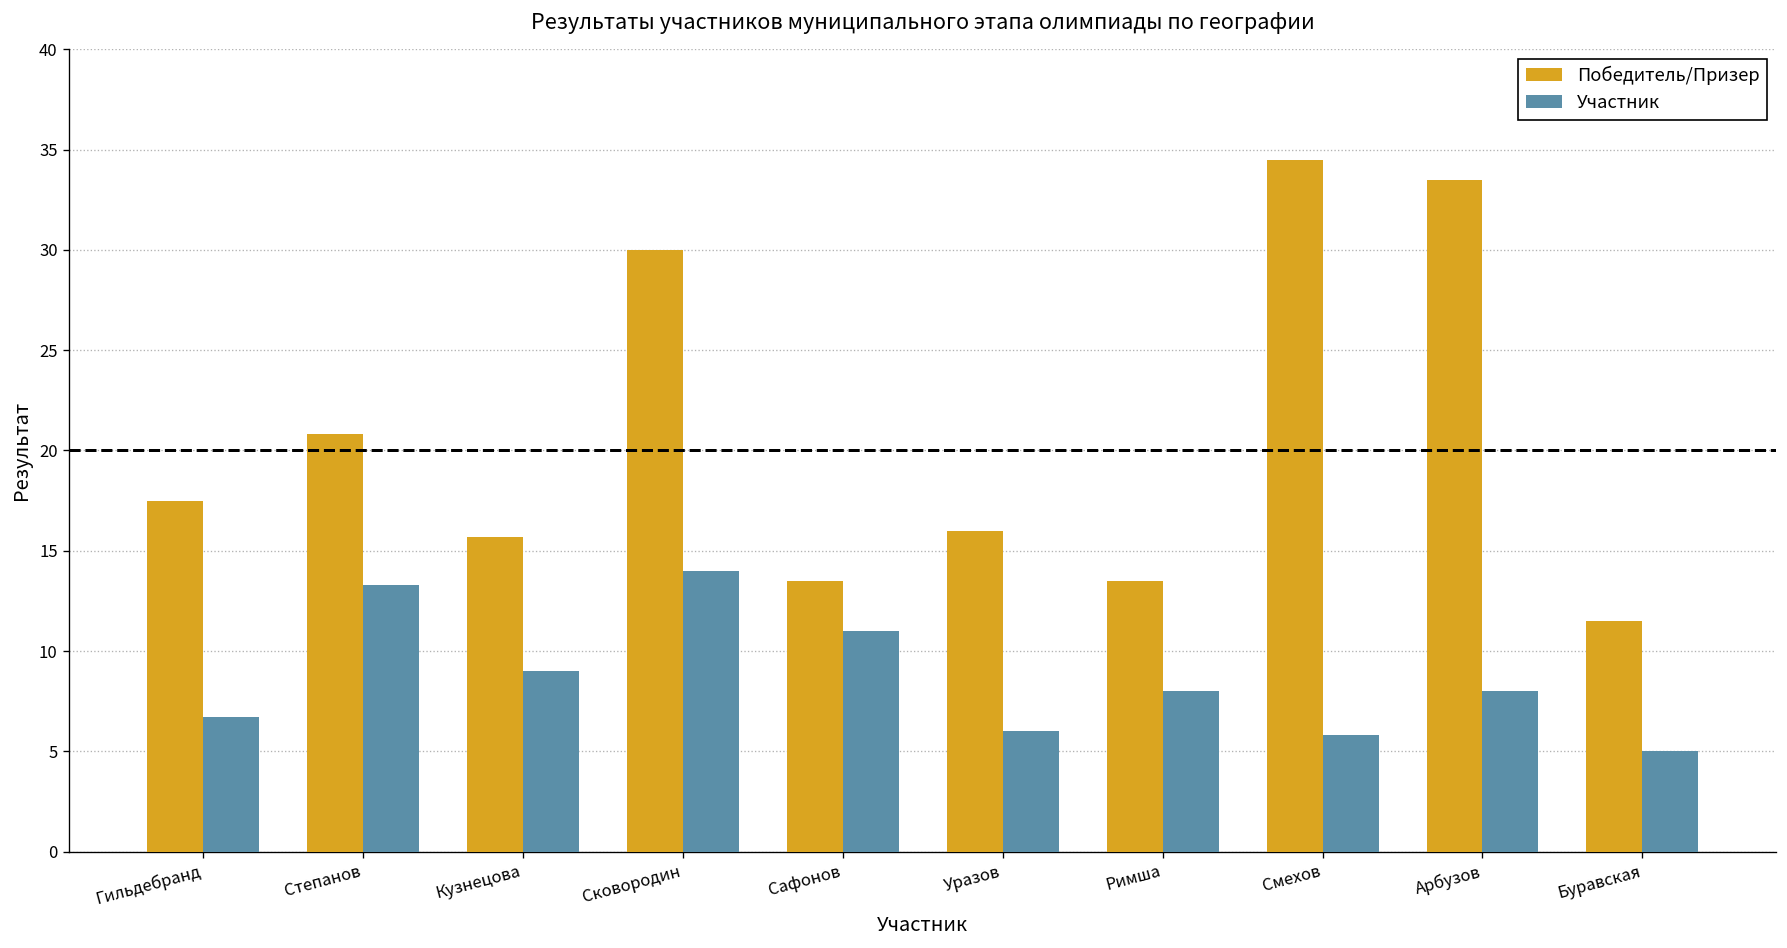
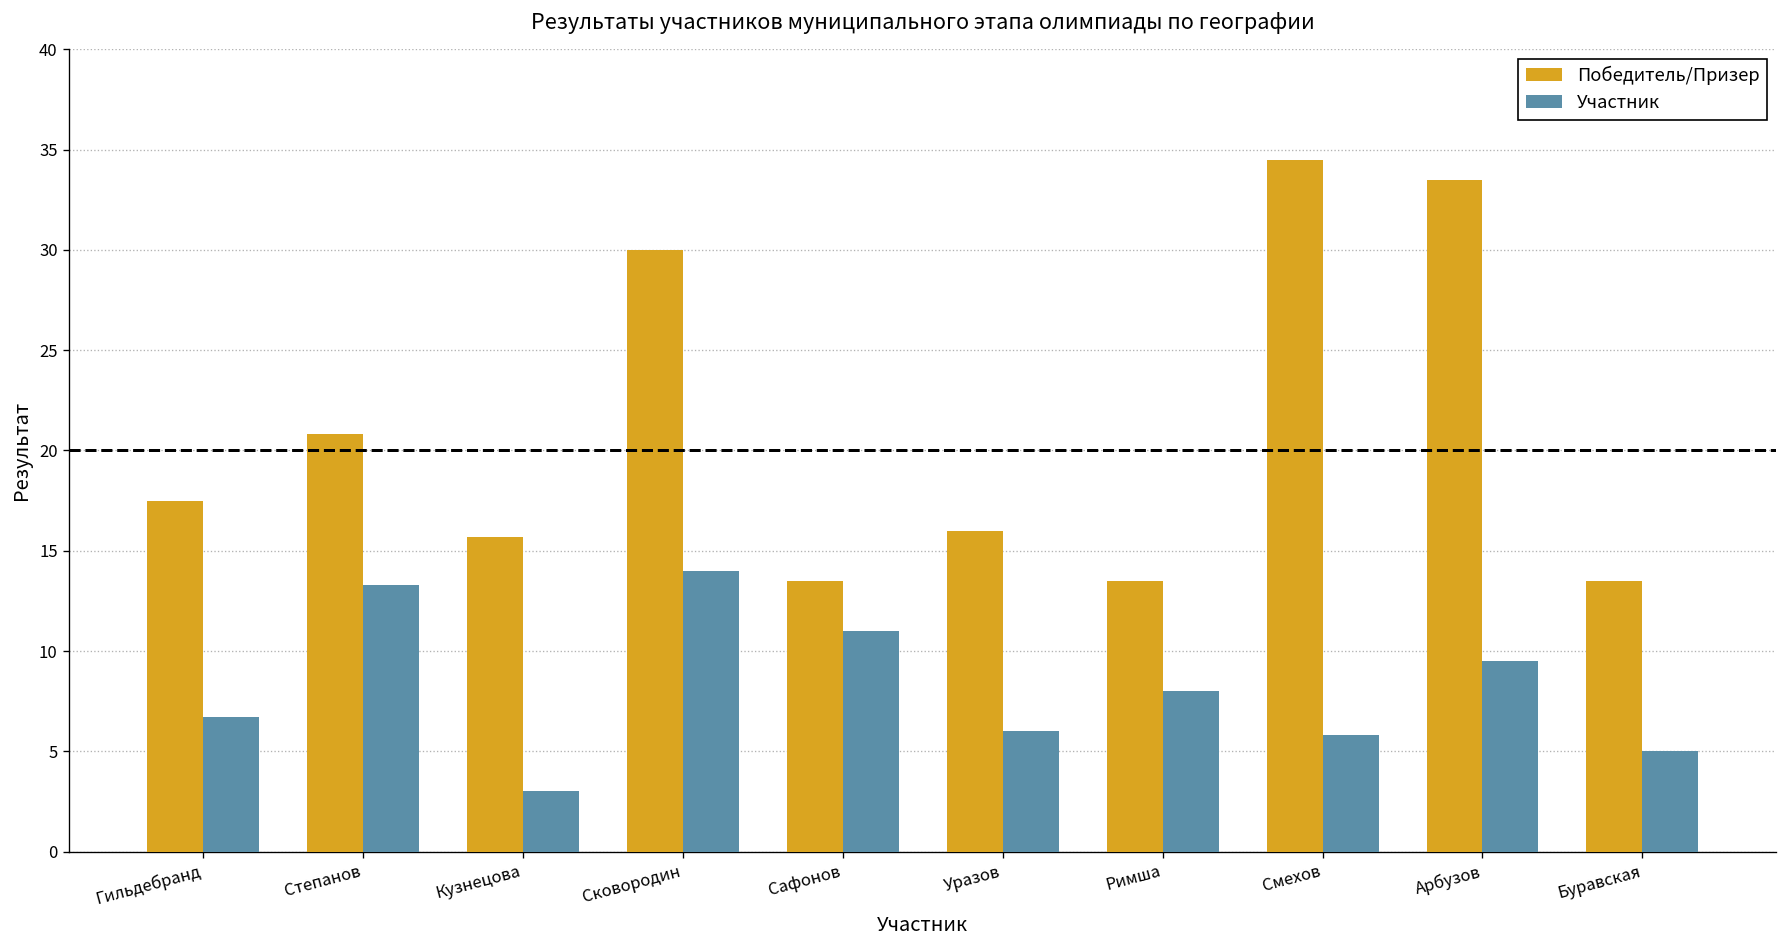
  {
    "Победитель/Призер": {
      "Гильдебранд": 17.5,
      "Степанов": 20.8,
      "Кузнецова": 15.7,
      "Сковородин": 30.0,
      "Сафонов": 13.5,
      "Уразов": 16.0,
      "Римша": 13.5,
      "Смехов": 34.5,
      "Арбузов": 33.5,
-     "Буравская": 11.5
+     "Буравская": 13.5
    },
    "Участник": {
      "Гильдебранд": 6.7,
      "Степанов": 13.3,
-     "Кузнецова": 9,
+     "Кузнецова": 3,
      "Сковородин": 14.0,
      "Сафонов": 11.0,
      "Уразов": 6.0,
      "Римша": 8.0,
      "Смехов": 5.8,
-     "Арбузов": 8.0,
+     "Арбузов": 9.5,
      "Буравская": 5.0
    }
  }
